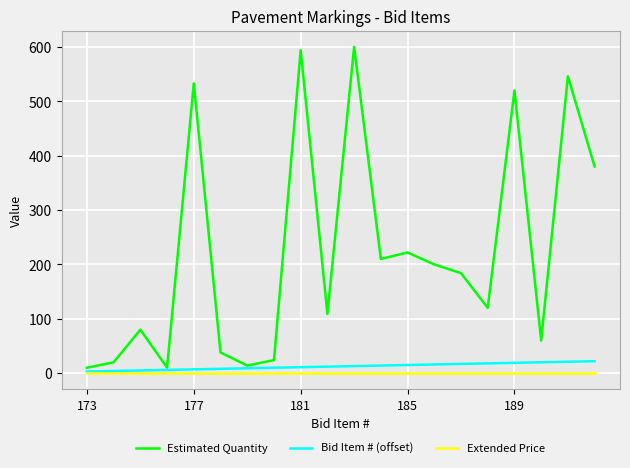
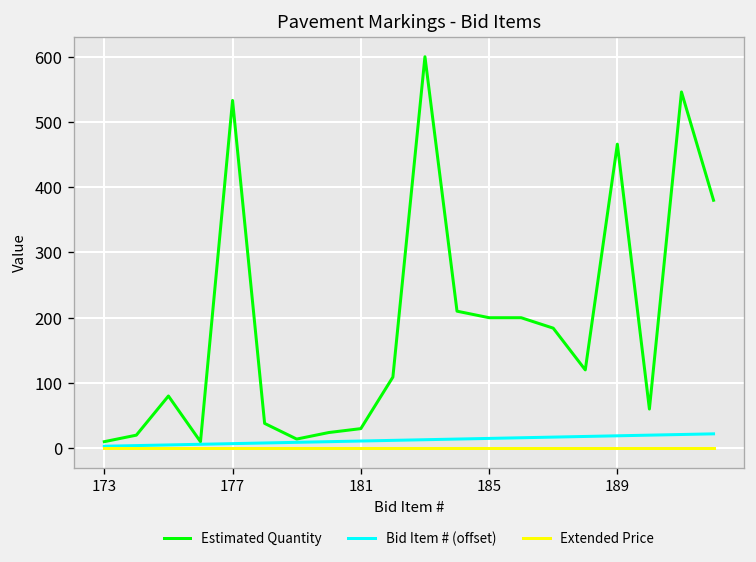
  {
    "Estimated Quantity": {
      "173": 10,
      "177": 530,
-     "181": 590,
-     "185": 220,
-     "189": 520
+     "181": 30,
+     "185": 200,
+     "189": 470
    },
    "Bid Item # (offset)": {
      "177": 10,
      "181": 10,
      "185": 20,
      "189": 20
    },
    "Extended Price": {
      "177": 0,
      "181": 0,
      "185": 0,
      "189": 0
    }
  }
